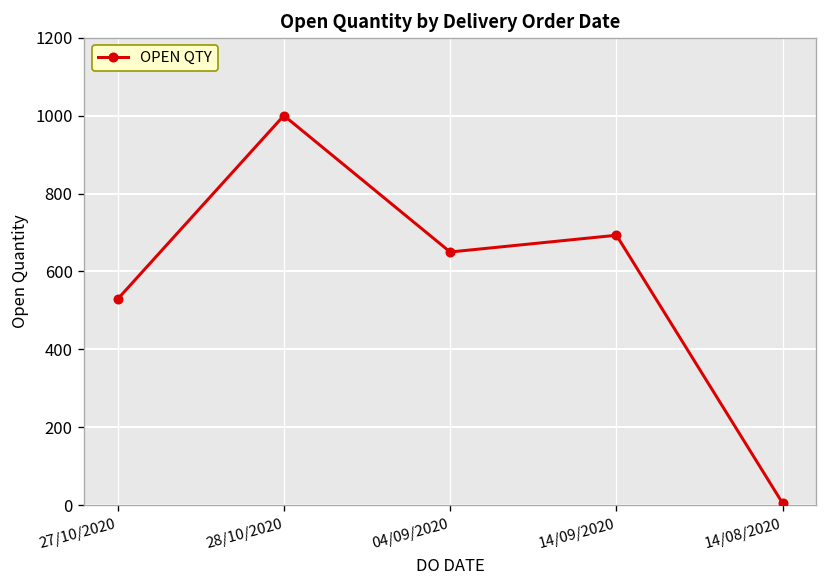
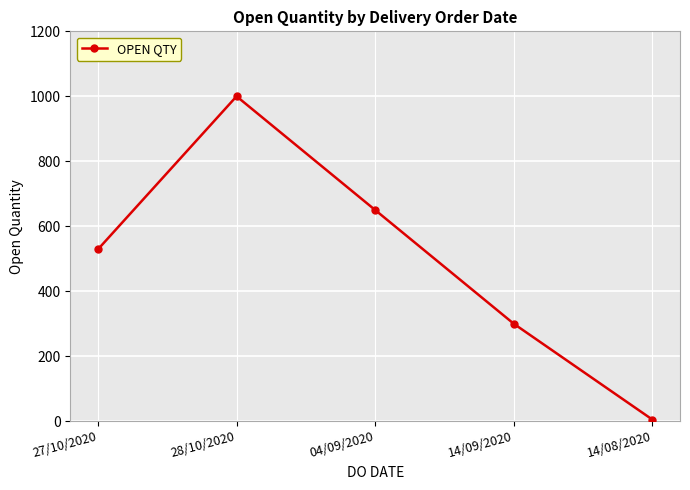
  {
    "27/10/2020": 530,
    "28/10/2020": 1000,
    "04/09/2020": 650,
-   "14/09/2020": 690,
+   "14/09/2020": 300,
    "14/08/2020": 10
  }
